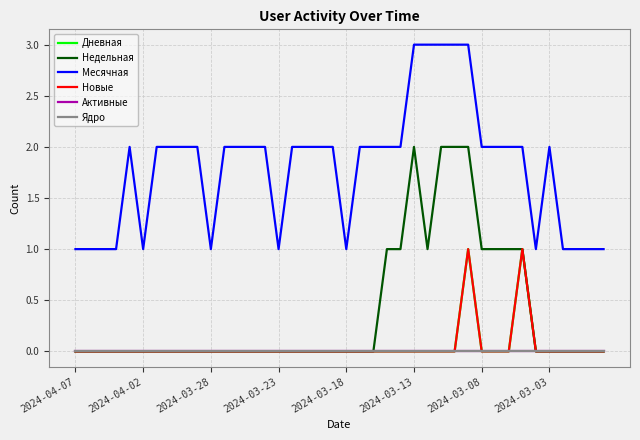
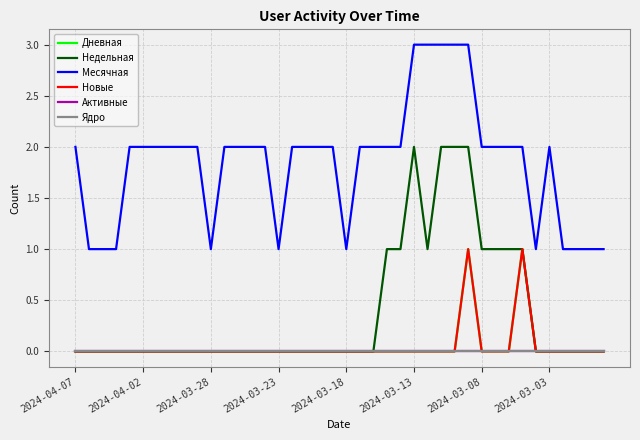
  {
    "Недельная": {
      "2024-03-13": 2,
      "2024-03-08": 1
    },
    "Месячная": {
-     "2024-04-07": 1,
-     "2024-04-02": 1,
+     "2024-04-07": 2,
+     "2024-04-02": 2,
      "2024-03-28": 1,
      "2024-03-23": 1,
      "2024-03-18": 1,
      "2024-03-13": 3,
      "2024-03-08": 2,
      "2024-03-03": 2
    }
  }
